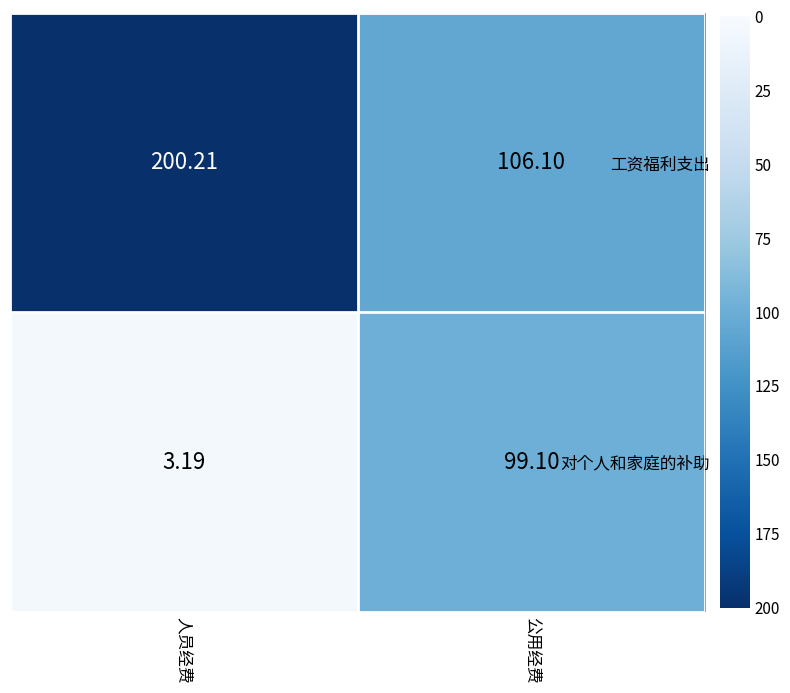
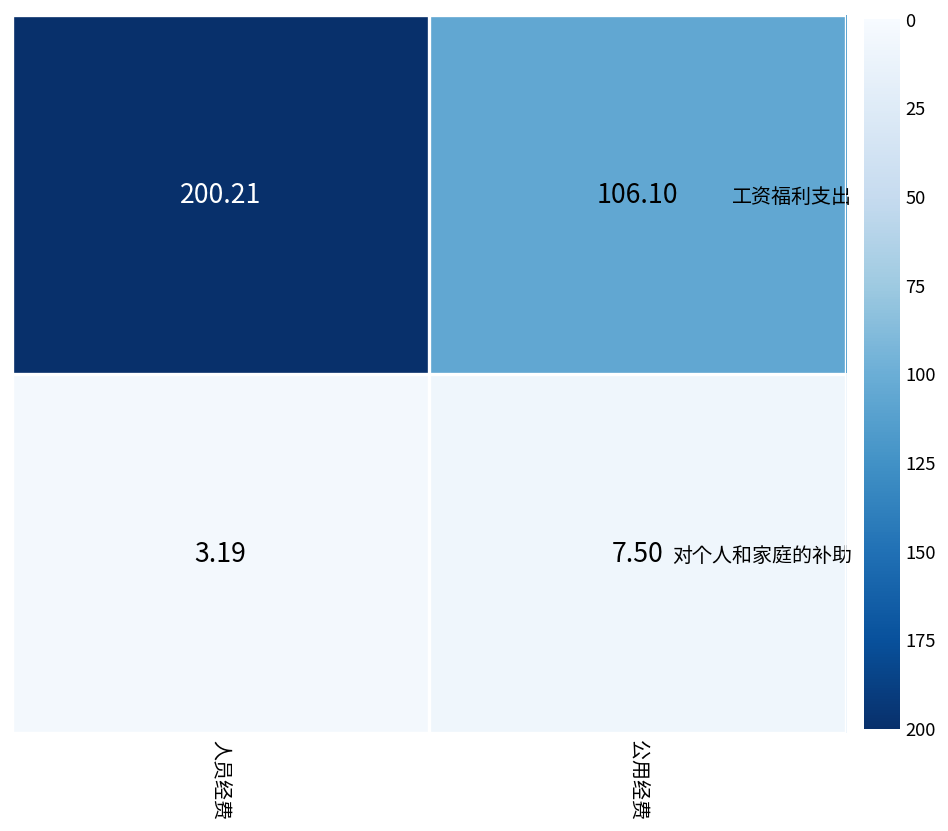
  {
    "工资福利支出": {
      "人员经费": 200.21,
      "公用经费": 106.10
    },
    "对个人和家庭的补助": {
      "人员经费": 3.19,
-     "公用经费": 99.10
+     "公用经费": 7.50
    }
  }
